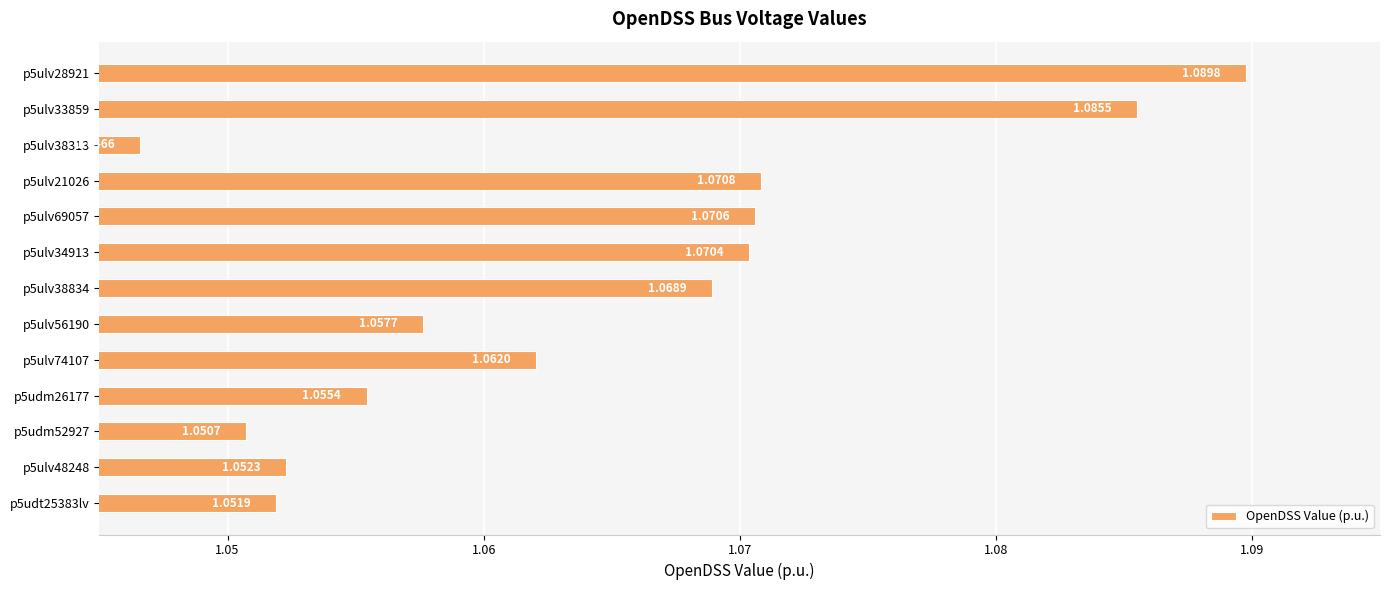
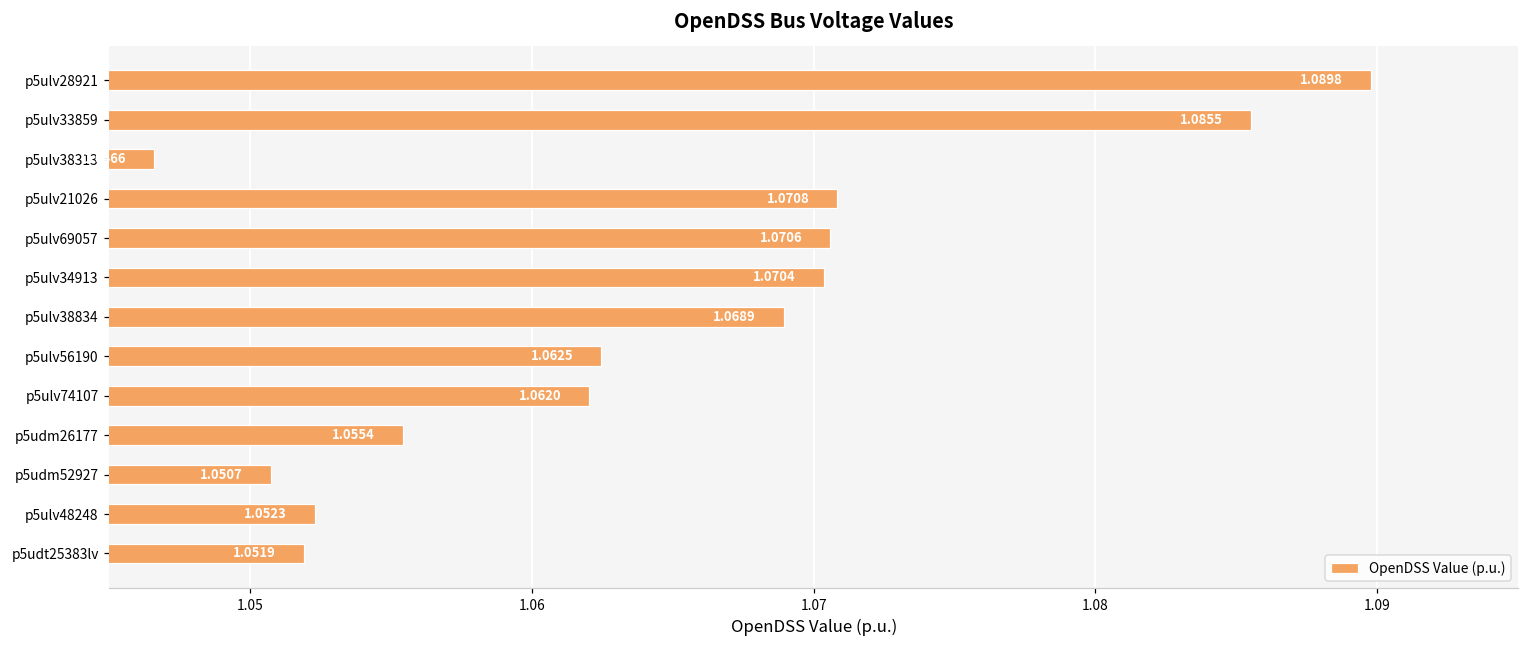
  {
    "p5ulv28921": 1.0898,
    "p5ulv33859": 1.0855,
    "p5ulv21026": 1.0708,
    "p5ulv69057": 1.0706,
    "p5ulv34913": 1.0704,
    "p5ulv38834": 1.0689,
-   "p5ulv56190": 1.0577,
+   "p5ulv56190": 1.0625,
    "p5ulv74107": 1.0620,
    "p5udm26177": 1.0554,
    "p5udm52927": 1.0507,
    "p5ulv48248": 1.0523,
    "p5udt25383lv": 1.0519
  }
